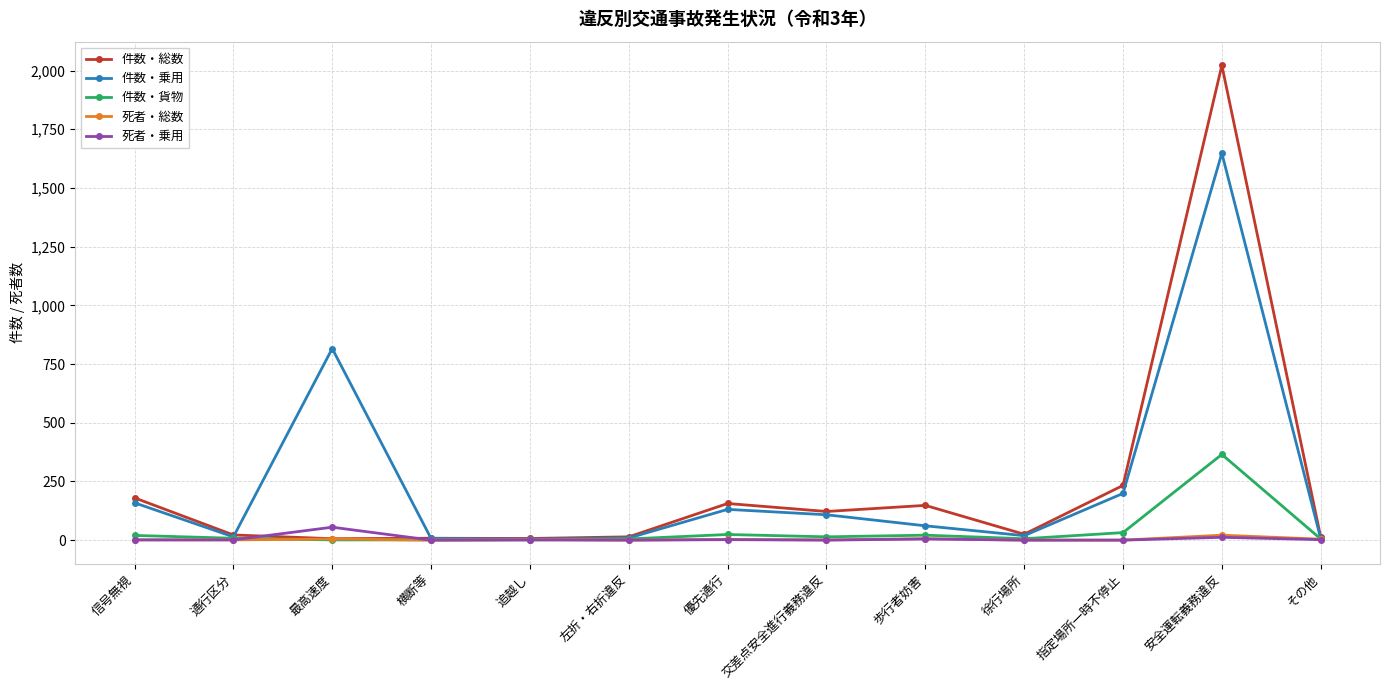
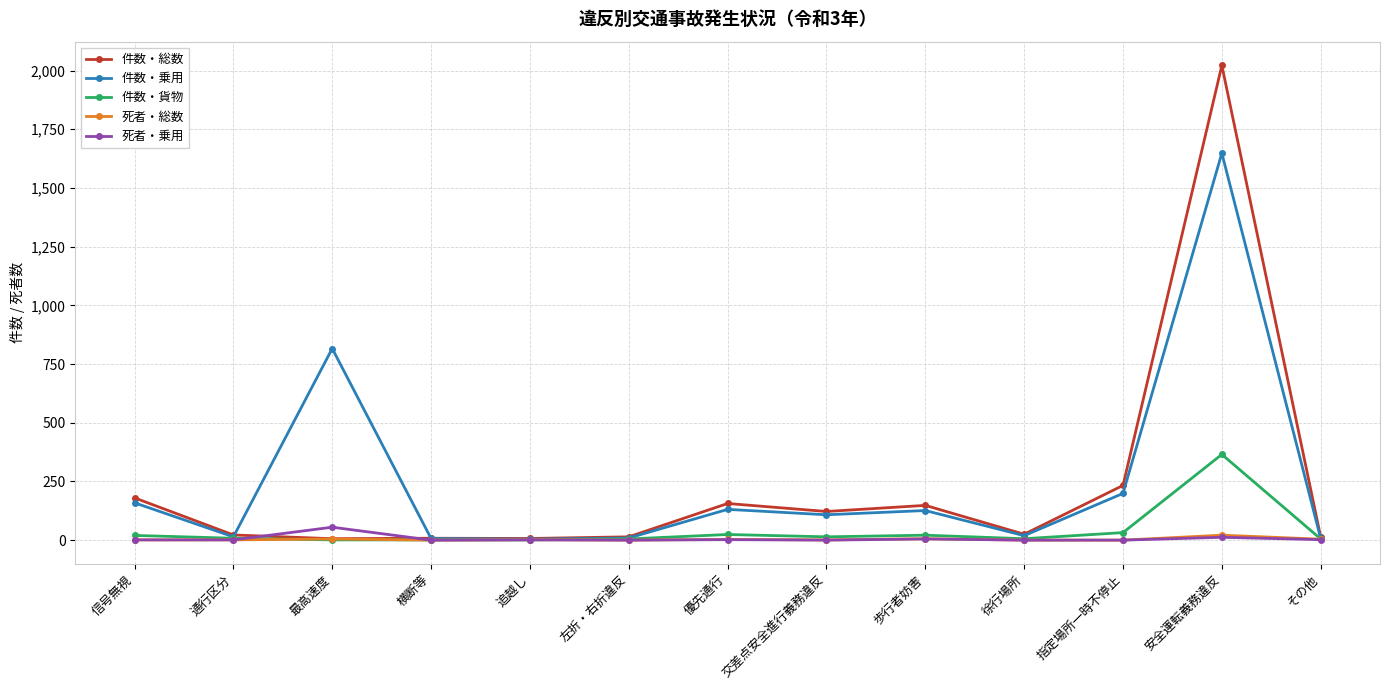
  {
    "件数・総数": {
      "信号無視": "180",
      "優先通行": "160",
      "交差点安全進行義務違反": "120",
      "歩行者妨害": "150",
      "指定場所一時不停止": "230",
      "安全運転義務違反": "2,020"
    },
    "件数・乗用": {
      "信号無視": "160",
      "最高速度": "820",
      "優先通行": "130",
      "交差点安全進行義務違反": "110",
-     "歩行者妨害": "60",
+     "歩行者妨害": "130",
      "指定場所一時不停止": "200",
      "安全運転義務違反": "1,650"
    },
    "件数・貨物": {
      "信号無視": "20",
      "優先通行": "20",
      "交差点安全進行義務違反": "10",
      "歩行者妨害": "20",
      "指定場所一時不停止": "30",
      "安全運転義務違反": "370"
    },
    "死者・乗用": {
      "最高速度": "60"
    }
  }
